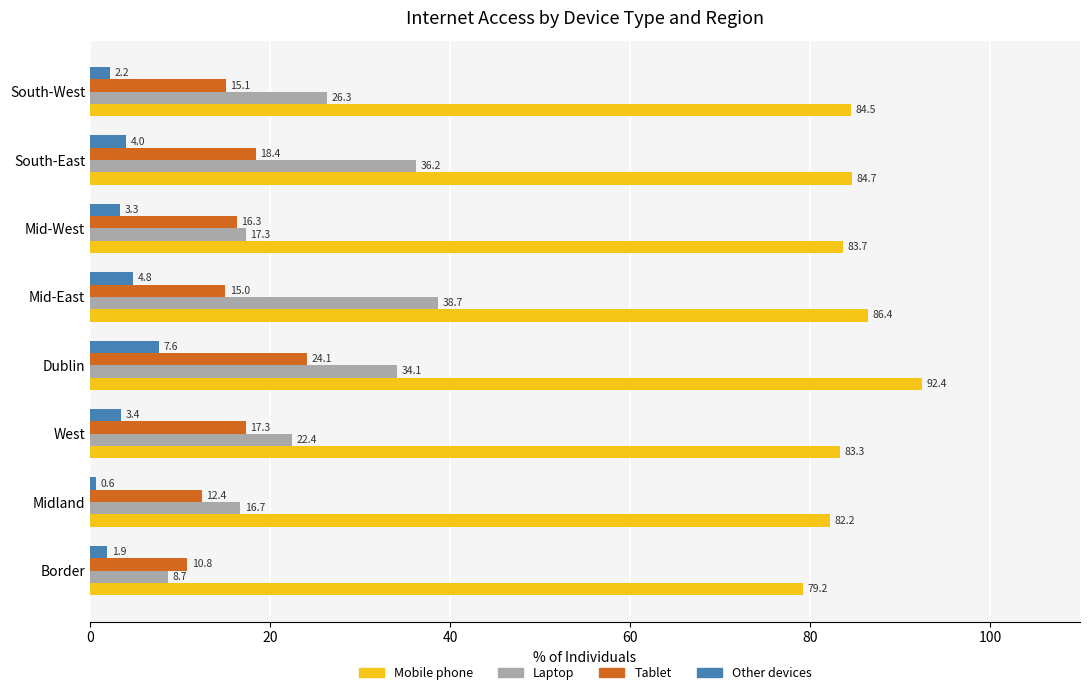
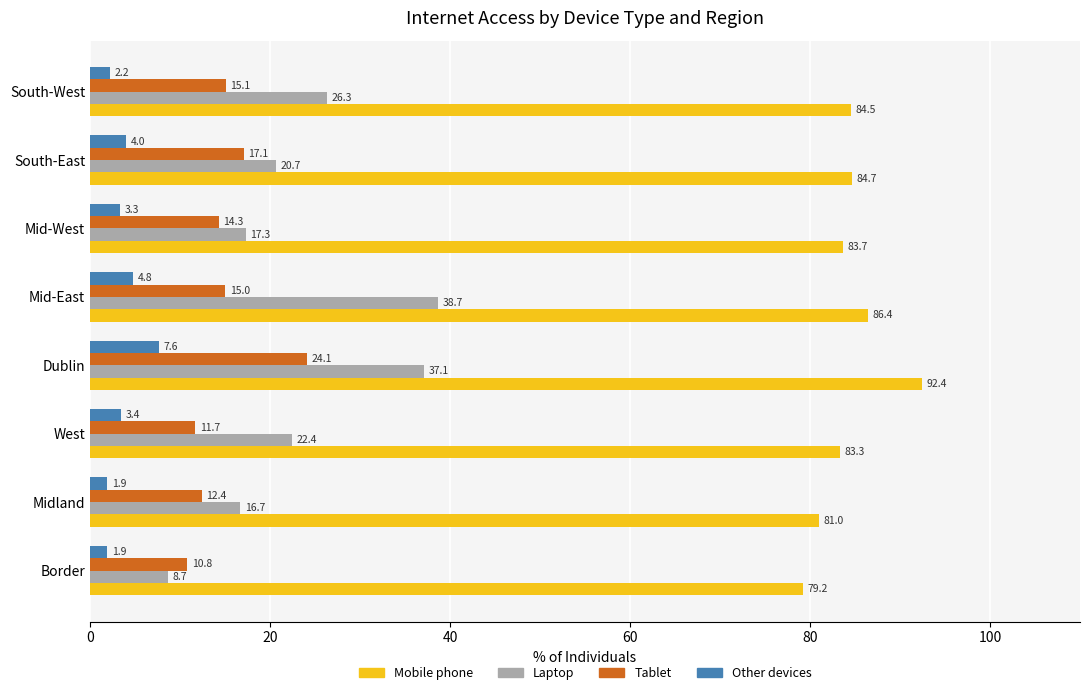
  {
    "Mobile phone": {
      "South-West": 84.5,
      "South-East": 84.7,
      "Mid-West": 83.7,
      "Mid-East": 86.4,
      "Dublin": 92.4,
      "West": 83.3,
-     "Midland": 82.2,
+     "Midland": 81.0,
      "Border": 79.2
    },
    "Laptop": {
      "South-West": 26.3,
-     "South-East": 36.2,
+     "South-East": 20.7,
      "Mid-West": 17.3,
      "Mid-East": 38.7,
-     "Dublin": 34.1,
+     "Dublin": 37.1,
      "West": 22.4,
      "Midland": 16.7,
      "Border": 8.7
    },
    "Tablet": {
      "South-West": 15.1,
-     "South-East": 18.4,
-     "Mid-West": 16.3,
+     "South-East": 17.1,
+     "Mid-West": 14.3,
      "Mid-East": 15.0,
      "Dublin": 24.1,
-     "West": 17.3,
+     "West": 11.7,
      "Midland": 12.4,
      "Border": 10.8
    },
    "Other devices": {
      "South-West": 2.2,
      "South-East": 4.0,
      "Mid-West": 3.3,
      "Mid-East": 4.8,
      "Dublin": 7.6,
      "West": 3.4,
-     "Midland": 0.6,
+     "Midland": 1.9,
      "Border": 1.9
    }
  }
